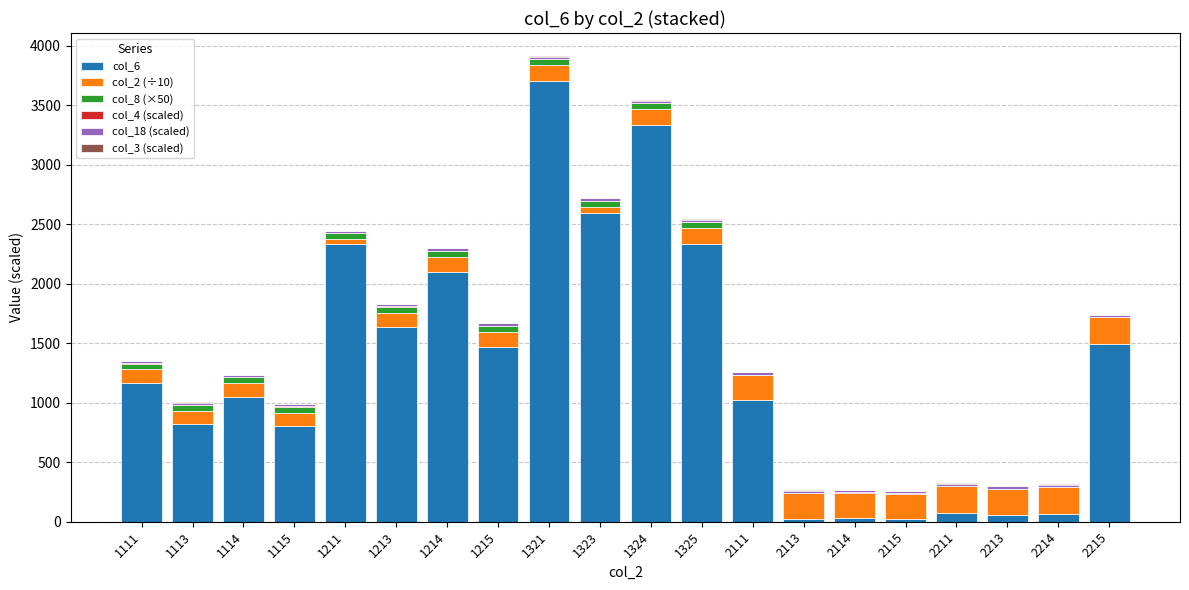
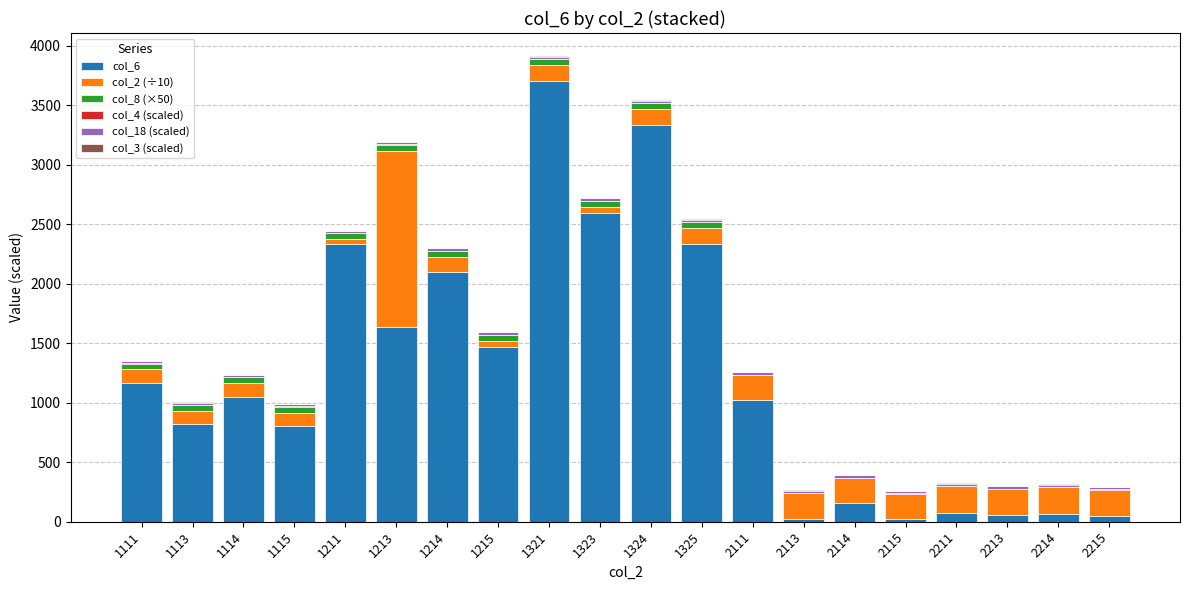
  {
    "col_6": {
      "1111": 1170,
      "1113": 820,
      "1114": 1050,
      "1115": 810,
      "1211": 2340,
      "1213": 1640,
      "1214": 2100,
      "1215": 1470,
      "1321": 3700,
      "1323": 2590,
      "1324": 3330,
      "1325": 2330,
      "2111": 1020,
      "2113": 30,
-     "2114": 30,
+     "2114": 160,
      "2115": 20,
      "2211": 80,
      "2213": 50,
      "2214": 70,
-     "2215": 1500
+     "2215": 50
    },
    "col_2 (÷10)": {
      "1111": 110,
      "1113": 110,
      "1114": 110,
      "1115": 110,
      "1211": 40,
-     "1213": 120,
+     "1213": 1480,
      "1214": 120,
-     "1215": 120,
+     "1215": 50,
      "1321": 130,
      "1323": 50,
      "1324": 130,
      "1325": 130,
      "2111": 210,
      "2113": 210,
      "2114": 210,
      "2115": 210,
      "2211": 220,
      "2213": 220,
      "2214": 220,
      "2215": 220
    },
    "col_8 (×50)": {
      "1111": 50,
      "1113": 50,
      "1114": 50,
      "1115": 50,
      "1211": 50,
      "1213": 50,
      "1214": 50,
      "1215": 50,
      "1321": 50,
      "1323": 50,
      "1324": 50,
      "1325": 50,
      "2111": 0,
      "2113": 0,
      "2114": 0,
      "2115": 0,
      "2211": 0,
      "2213": 0,
      "2214": 0,
      "2215": 0
    }
  }
